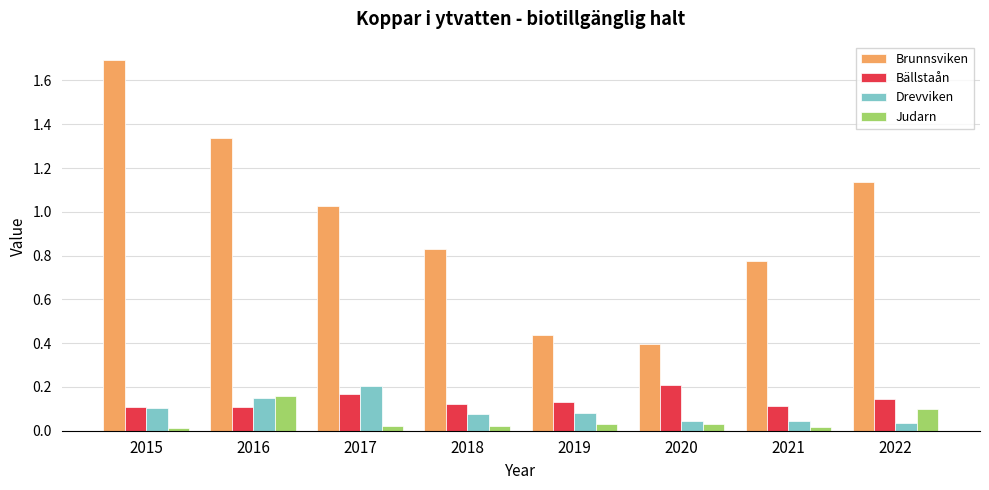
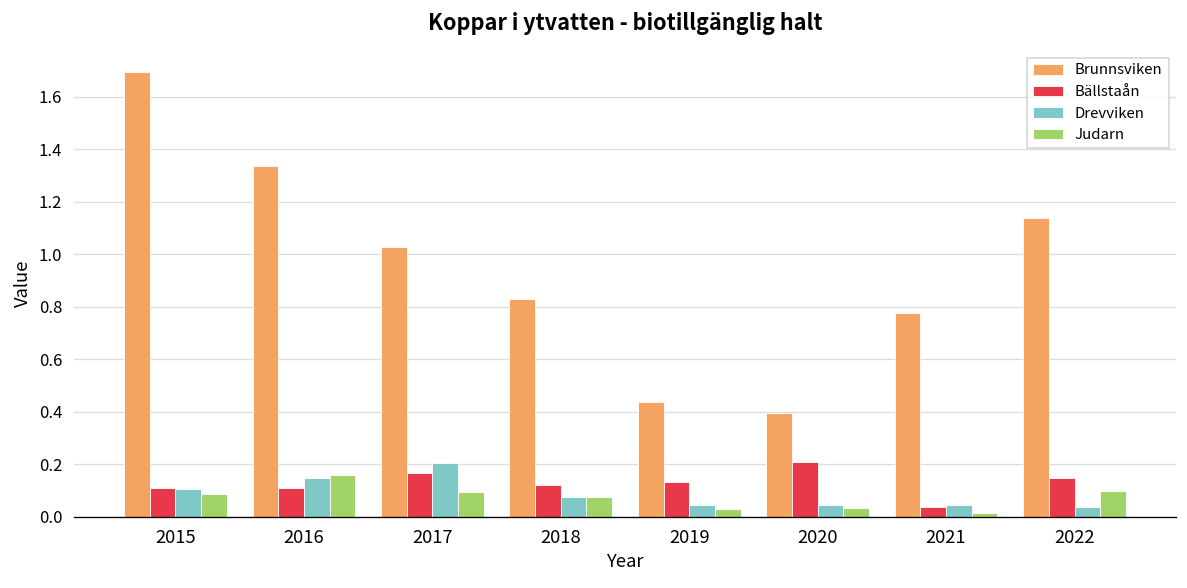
  {
    "Brunnsviken": {
      "2015": 1.69,
      "2016": 1.34,
      "2017": 1.03,
      "2018": 0.83,
      "2019": 0.44,
      "2020": 0.40,
      "2021": 0.78,
      "2022": 1.14
    },
    "Bällstaån": {
      "2015": 0.11,
      "2016": 0.11,
      "2017": 0.17,
      "2018": 0.12,
      "2019": 0.13,
      "2020": 0.21,
-     "2021": 0.11,
+     "2021": 0.04,
      "2022": 0.15
    },
    "Drevviken": {
      "2015": 0.10,
      "2016": 0.15,
      "2017": 0.20,
      "2018": 0.08,
-     "2019": 0.08,
+     "2019": 0.04,
      "2020": 0.04,
      "2021": 0.04,
      "2022": 0.04
    },
    "Judarn": {
-     "2015": 0.01,
+     "2015": 0.09,
      "2016": 0.16,
-     "2017": 0.02,
-     "2018": 0.02,
+     "2017": 0.09,
+     "2018": 0.08,
      "2019": 0.03,
      "2020": 0.03,
      "2021": 0.01,
      "2022": 0.10
    }
  }
